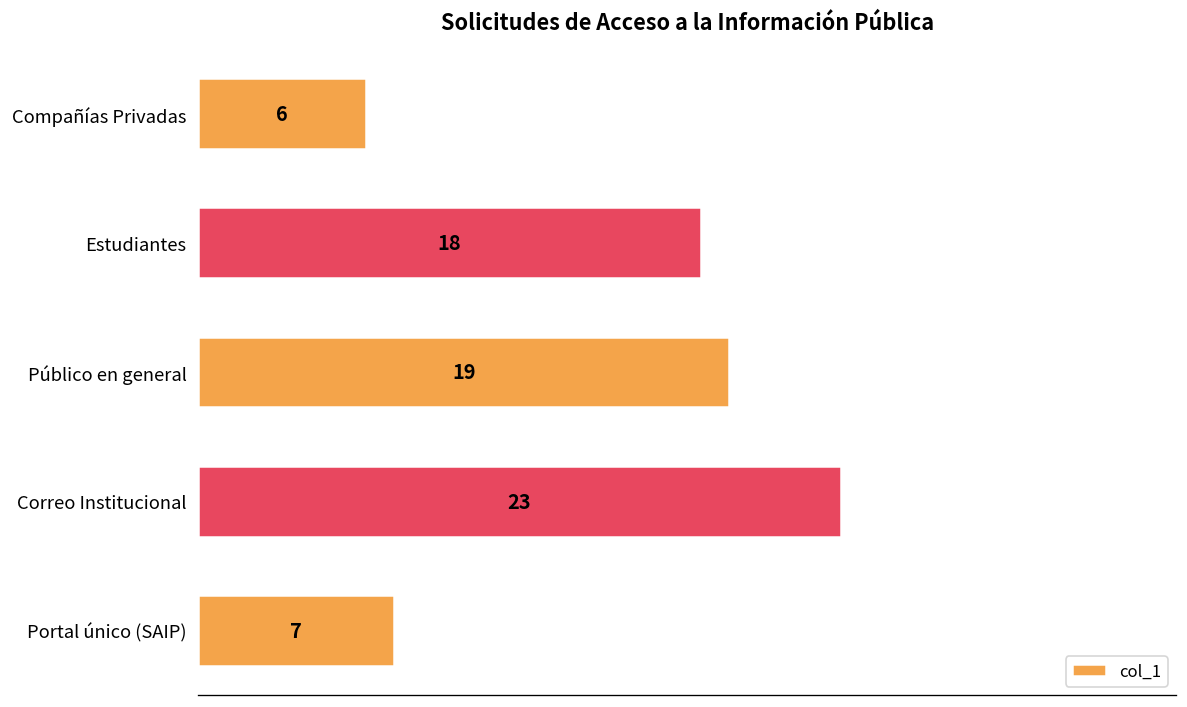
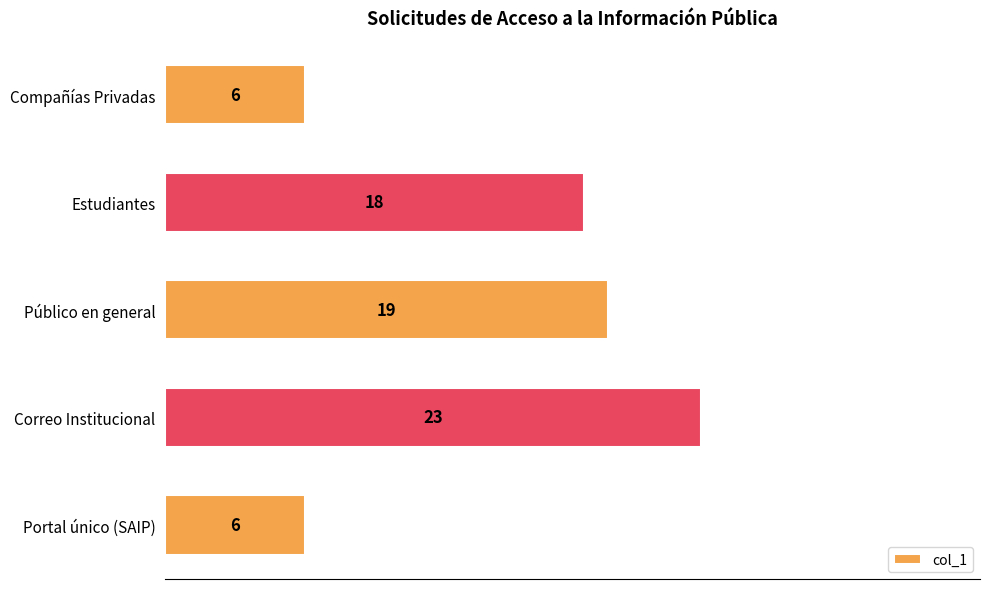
  {
    "Compañías Privadas": 6,
    "Estudiantes": 18,
    "Público en general": 19,
    "Correo Institucional": 23,
-   "Portal único (SAIP)": 7
+   "Portal único (SAIP)": 6
  }
